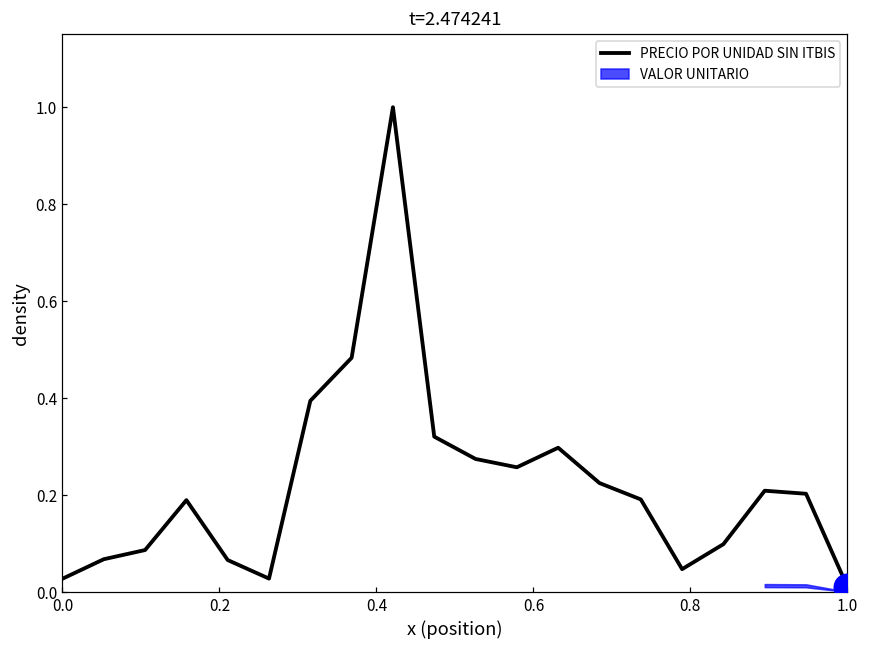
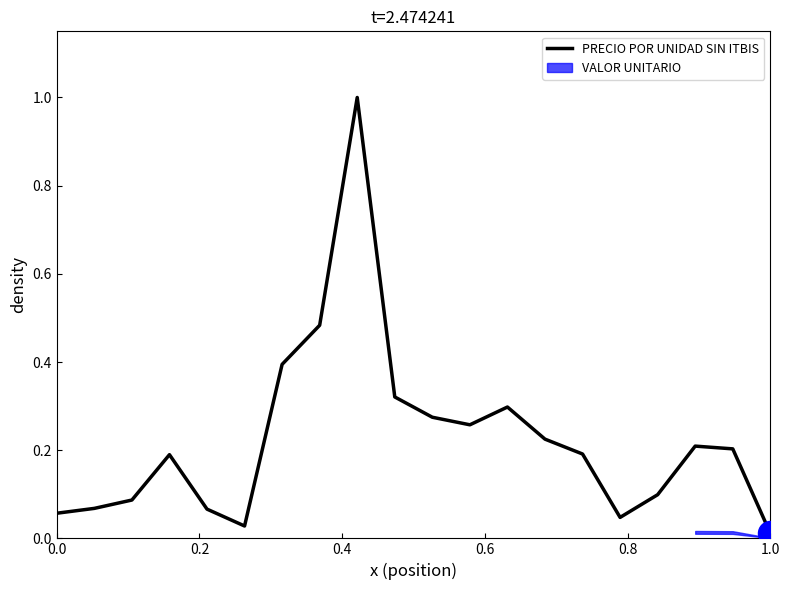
  {
    "PRECIO POR UNIDAD SIN ITBIS": {
-     "0.0": 0.03
+     "0.0": 0.06
    }
  }
